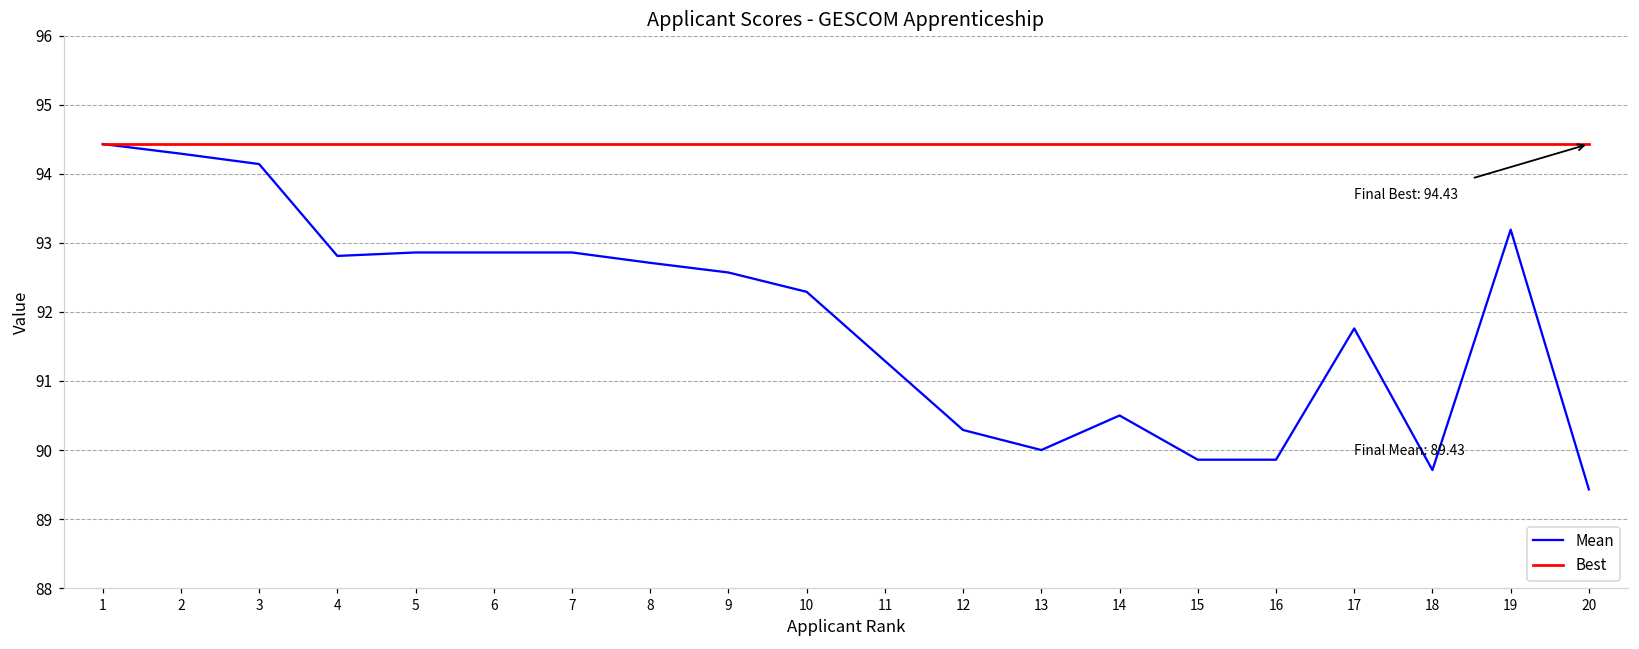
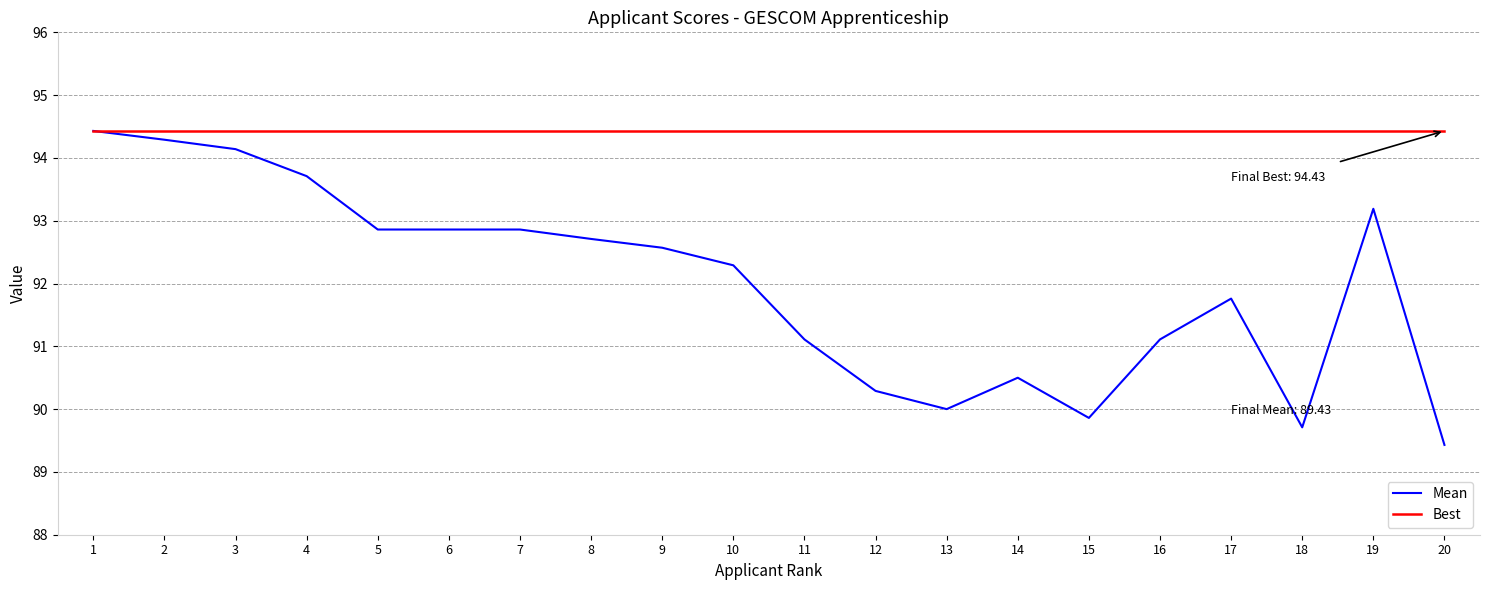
  {
    "Mean": {
      "2": 94.3,
      "3": 94.1,
-     "4": 92.8,
+     "4": 93.7,
      "5": 92.9,
      "6": 92.9,
      "7": 92.9,
      "8": 92.7,
      "9": 92.6,
      "10": 92.3,
-     "11": 91.3,
+     "11": 91.1,
      "12": 90.3,
      "13": 90.0,
      "14": 90.5,
      "15": 89.9,
-     "16": 89.9,
+     "16": 91.1,
      "17": 91.8,
      "19": 93.2,
      "20": 89.4
    },
    "Best": {
      "2": 94.4,
      "3": 94.4,
      "4": 94.4,
      "5": 94.4,
      "6": 94.4,
      "7": 94.4,
      "8": 94.4,
      "9": 94.4,
      "10": 94.4,
      "11": 94.4,
      "12": 94.4,
      "13": 94.4,
      "14": 94.4,
      "15": 94.4,
      "16": 94.4,
      "17": 94.4,
      "18": 94.4,
      "19": 94.4,
      "20": 94.4
    }
  }
